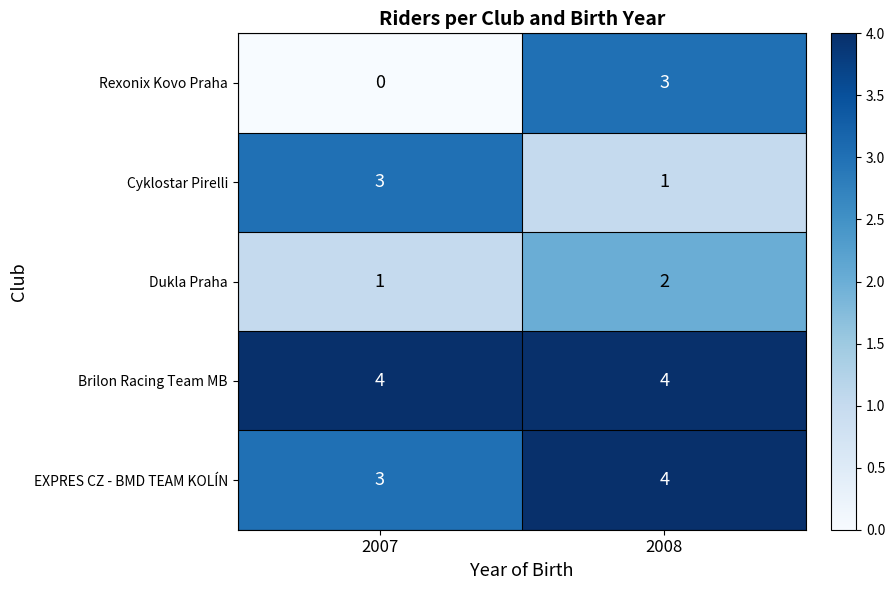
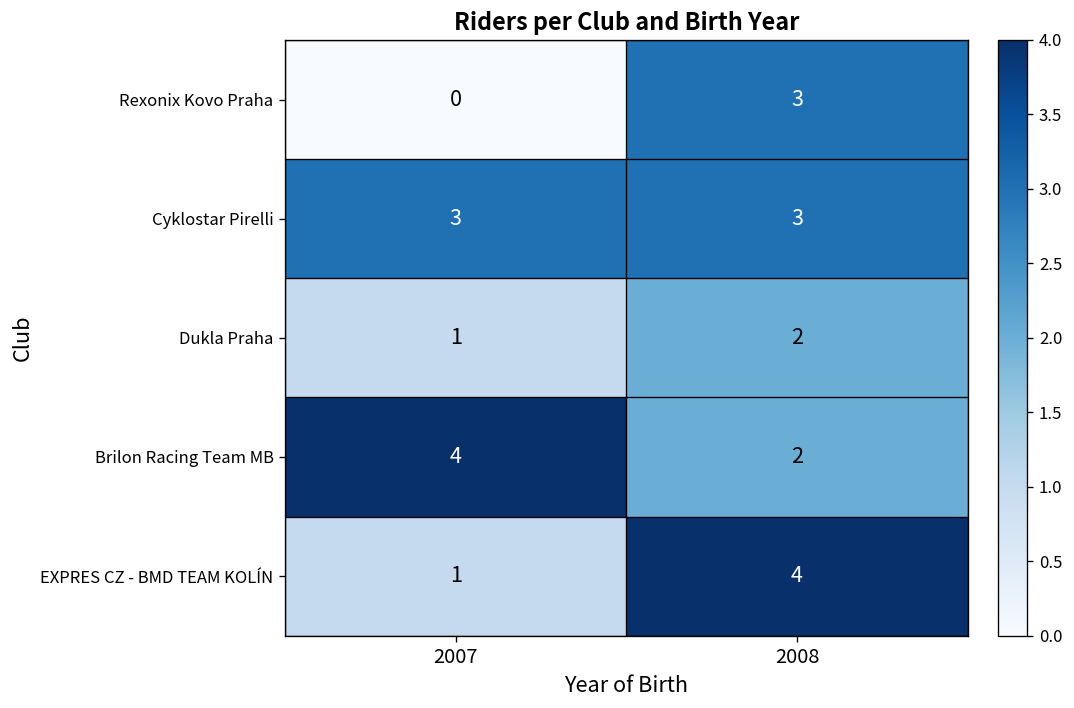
  {
    "Rexonix Kovo Praha": {
      "2007": 0,
      "2008": 3
    },
    "Cyklostar Pirelli": {
      "2007": 3,
-     "2008": 1
+     "2008": 3
    },
    "Dukla Praha": {
      "2007": 1,
      "2008": 2
    },
    "Brilon Racing Team MB": {
      "2007": 4,
-     "2008": 4
+     "2008": 2
    },
    "EXPRES CZ - BMD TEAM KOLÍN": {
-     "2007": 3,
+     "2007": 1,
      "2008": 4
    }
  }
